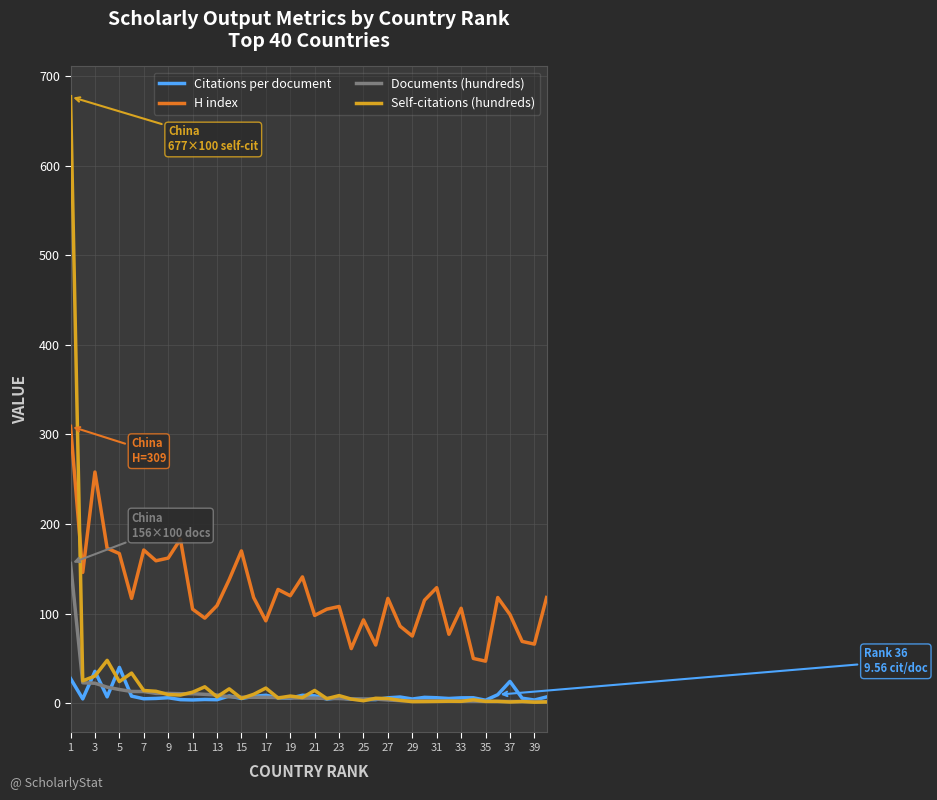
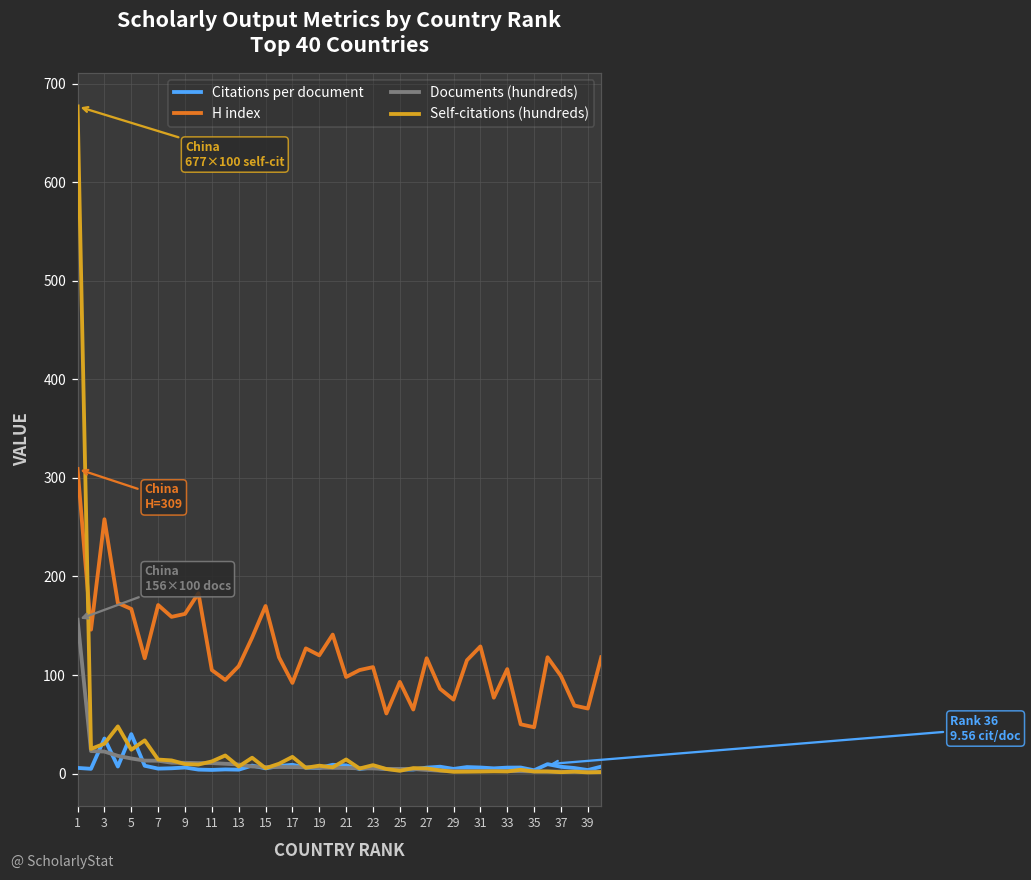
  {
    "Citations per document": {
-     "1": 30,
+     "1": 10,
      "3": 40,
      "5": 40,
      "7": 10,
      "9": 10,
      "11": 0,
      "13": 0,
      "31": 10,
      "33": 10,
-     "37": 20
+     "37": 10
    },
    "Documents (hundreds)": {
      "1": 160,
      "3": 20,
      "5": 20
    }
  }
